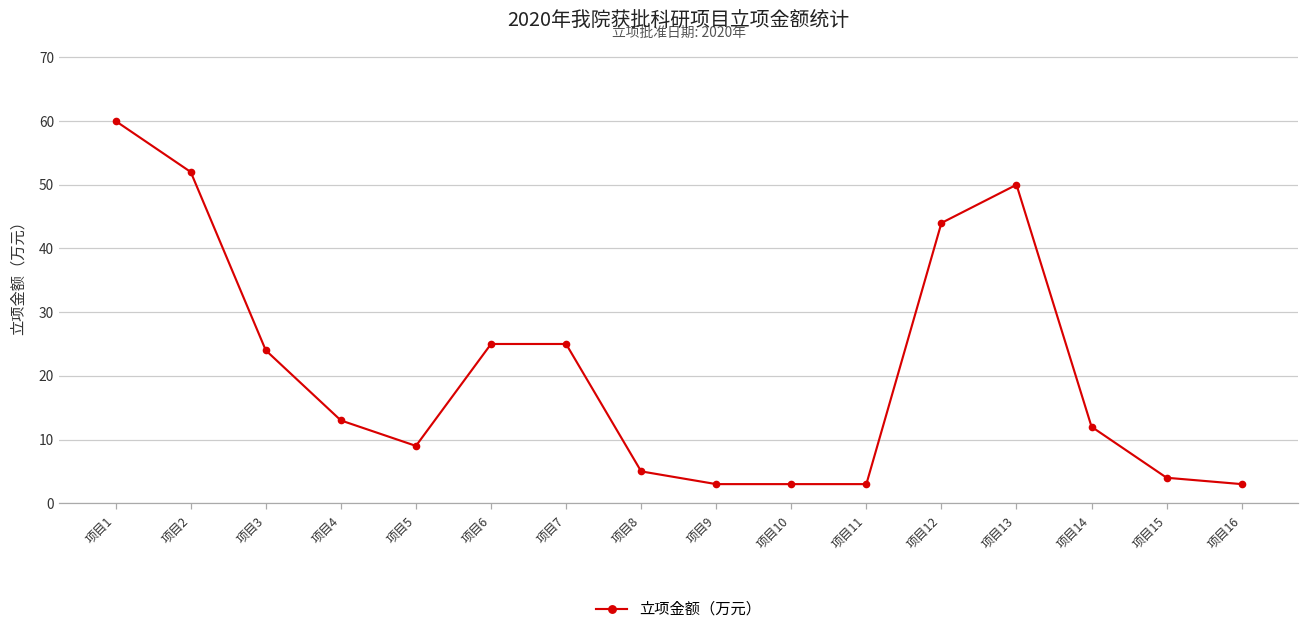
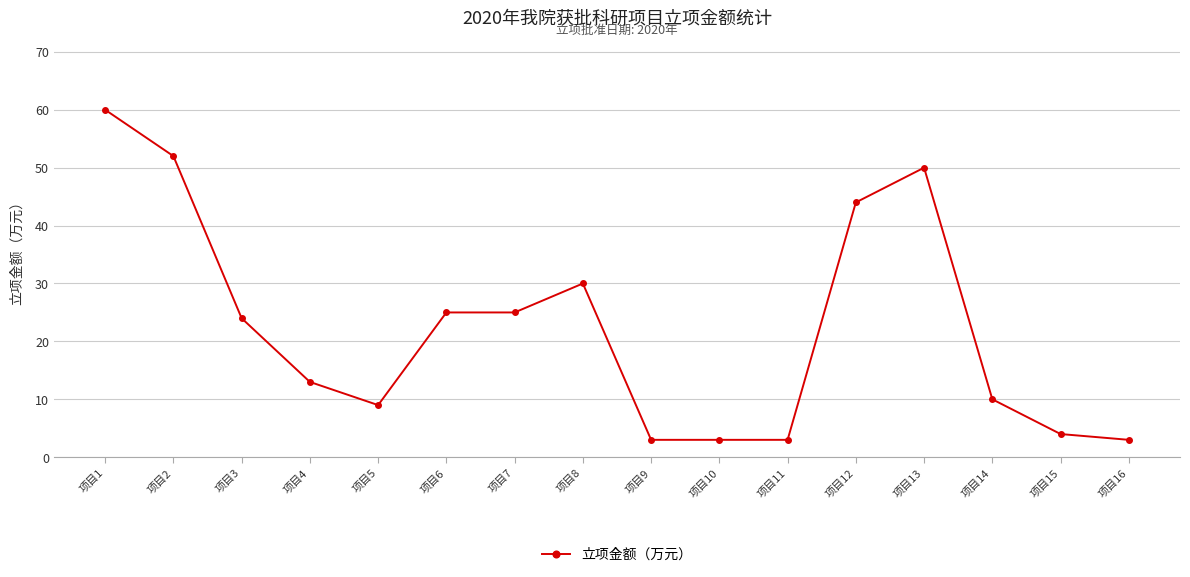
  {
    "项目1": 60,
    "项目2": 52,
    "项目3": 24,
    "项目4": 13,
    "项目5": 9,
    "项目6": 25,
    "项目7": 25,
-   "项目8": 5,
+   "项目8": 30,
    "项目9": 3,
    "项目10": 3,
    "项目11": 3,
    "项目12": 44,
    "项目13": 50,
-   "项目14": 12,
+   "项目14": 10,
    "项目15": 4,
    "项目16": 3
  }
